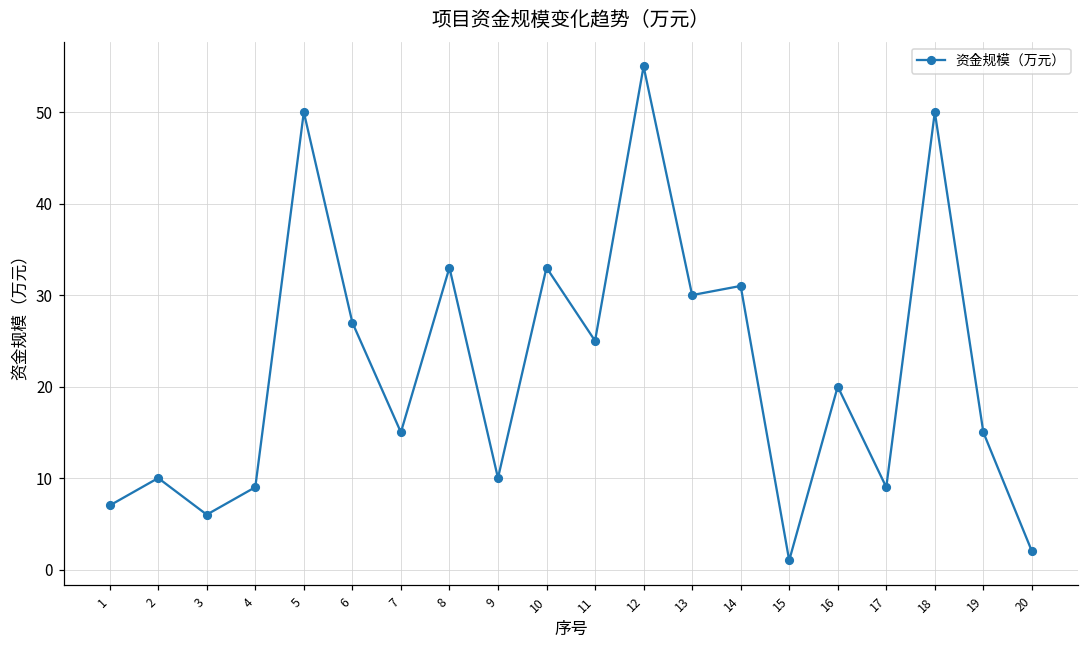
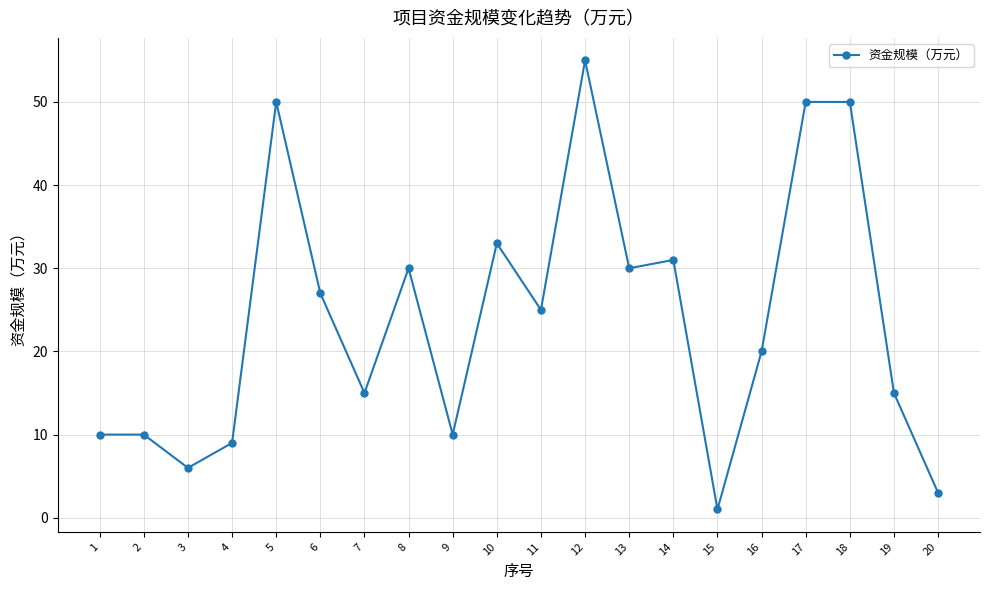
  {
-   "1": 7,
+   "1": 10,
    "2": 10,
    "3": 6,
    "4": 9,
    "5": 50,
    "6": 27,
    "7": 15,
-   "8": 33,
+   "8": 30,
    "9": 10,
    "10": 33,
    "11": 25,
    "12": 55,
    "13": 30,
    "14": 31,
    "15": 1,
    "16": 20,
-   "17": 9,
+   "17": 50,
    "18": 50,
    "19": 15,
-   "20": 2
+   "20": 3
  }
